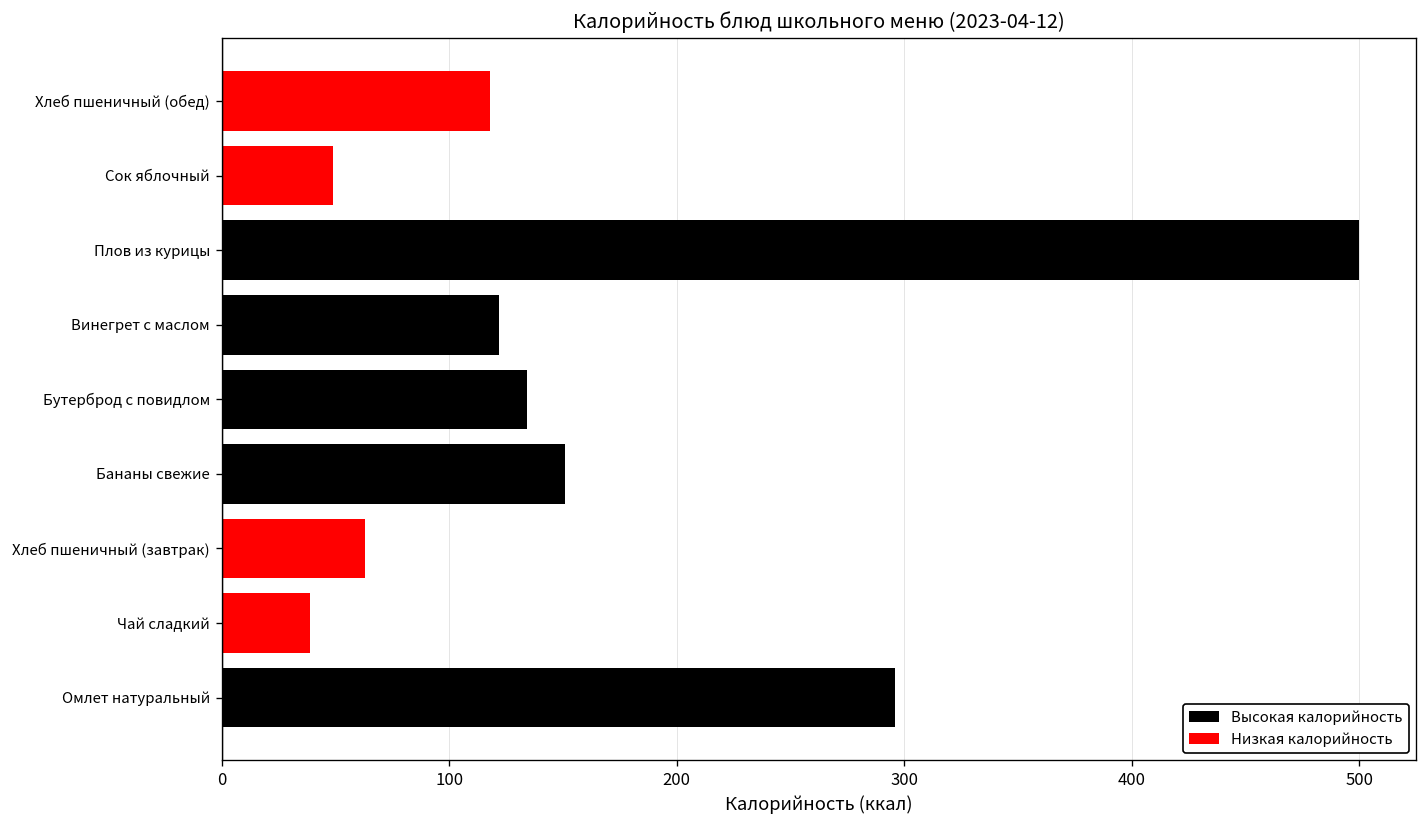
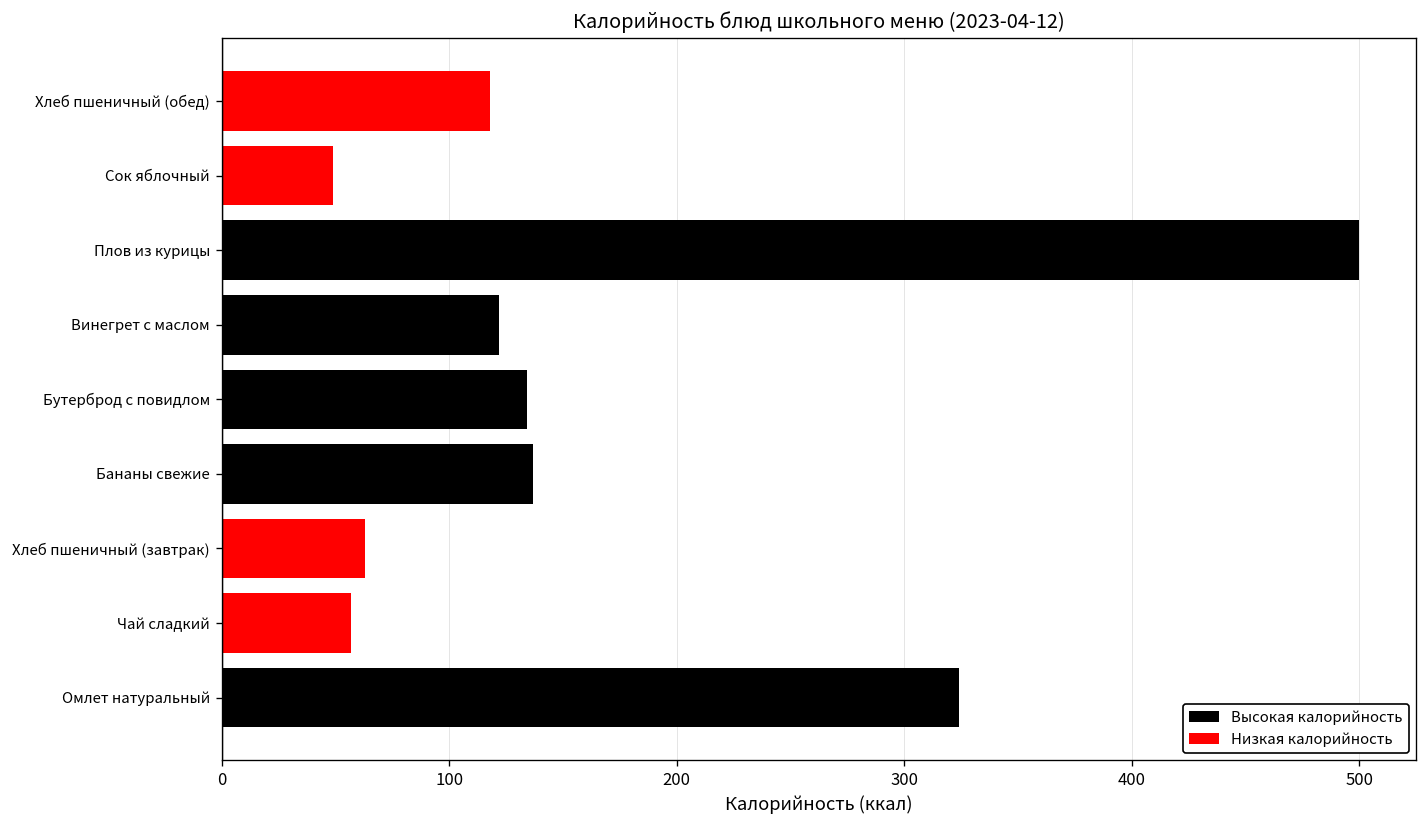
  {
    "Хлеб пшеничный (обед)": 118,
    "Сок яблочный": 49,
    "Плов из курицы": 500,
    "Винегрет с маслом": 122,
    "Бутерброд с повидлом": 134,
-   "Бананы свежие": 151,
+   "Бананы свежие": 137,
    "Хлеб пшеничный (завтрак)": 63,
-   "Чай сладкий": 39,
-   "Омлет натуральный": 296
+   "Чай сладкий": 57,
+   "Омлет натуральный": 324
  }
